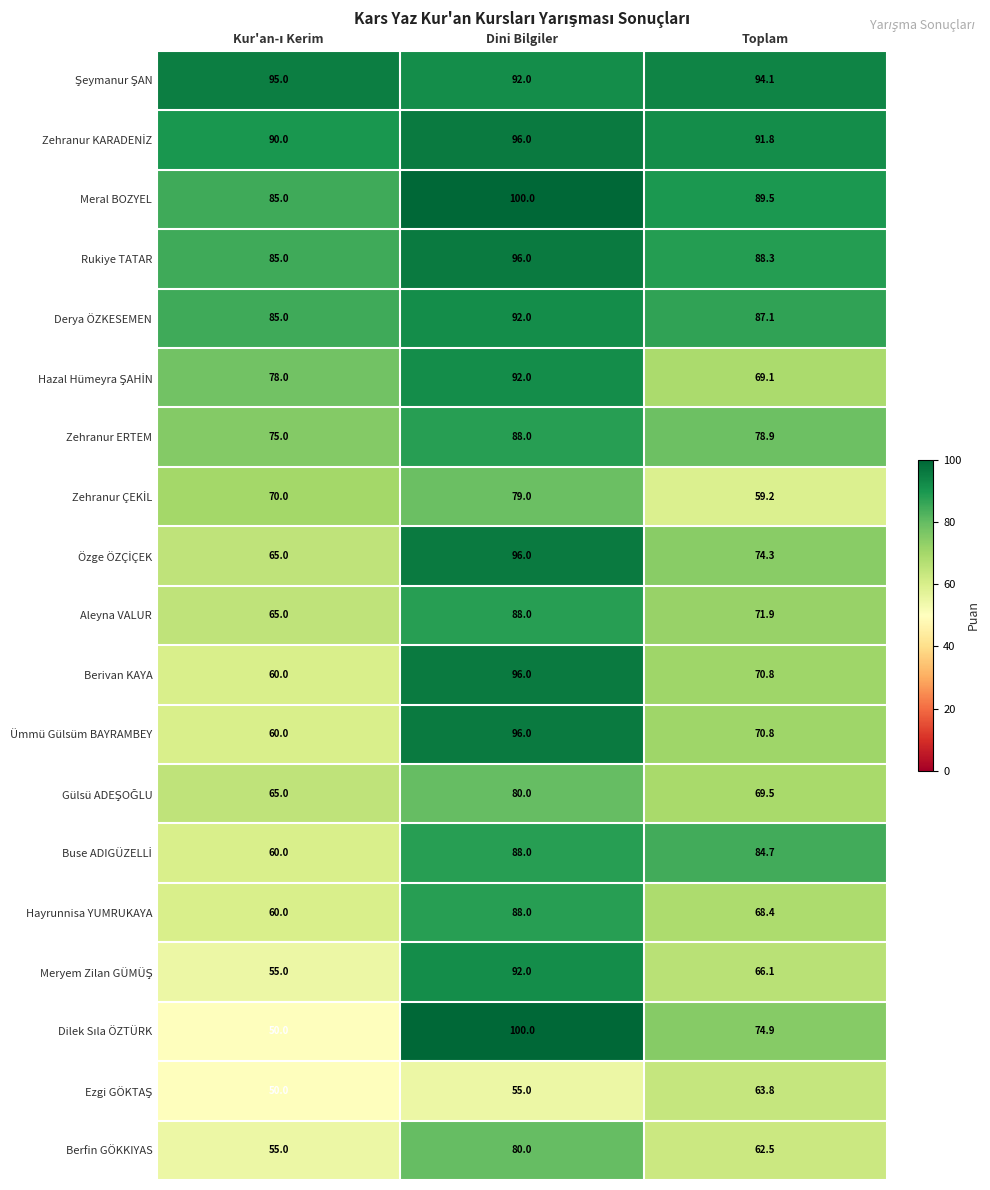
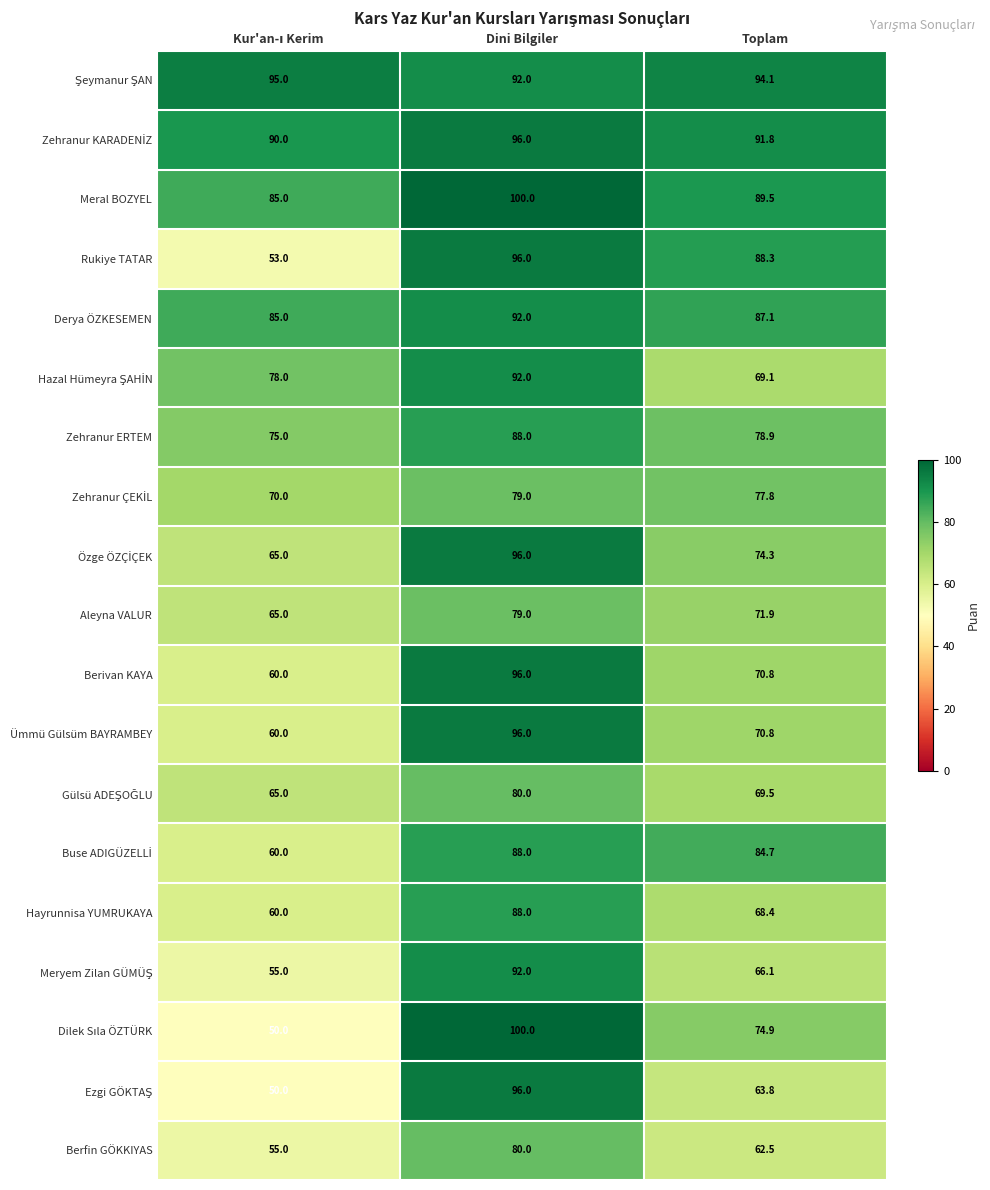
  {
    "Şeymanur ŞAN": {
      "Kur'an-ı Kerim": 95.0,
      "Dini Bilgiler": 92.0,
      "Toplam": 94.1
    },
    "Zehranur KARADENİZ": {
      "Kur'an-ı Kerim": 90.0,
      "Dini Bilgiler": 96.0,
      "Toplam": 91.8
    },
    "Meral BOZYEL": {
      "Kur'an-ı Kerim": 85.0,
      "Dini Bilgiler": 100.0,
      "Toplam": 89.5
    },
    "Rukiye TATAR": {
-     "Kur'an-ı Kerim": 85.0,
+     "Kur'an-ı Kerim": 53.0,
      "Dini Bilgiler": 96.0,
      "Toplam": 88.3
    },
    "Derya ÖZKESEMEN": {
      "Kur'an-ı Kerim": 85.0,
      "Dini Bilgiler": 92.0,
      "Toplam": 87.1
    },
    "Hazal Hümeyra ŞAHİN": {
      "Kur'an-ı Kerim": 78.0,
      "Dini Bilgiler": 92.0,
      "Toplam": 69.1
    },
    "Zehranur ERTEM": {
      "Kur'an-ı Kerim": 75.0,
      "Dini Bilgiler": 88.0,
      "Toplam": 78.9
    },
    "Zehranur ÇEKİL": {
      "Kur'an-ı Kerim": 70.0,
      "Dini Bilgiler": 79.0,
-     "Toplam": 59.2
+     "Toplam": 77.8
    },
    "Özge ÖZÇİÇEK": {
      "Kur'an-ı Kerim": 65.0,
      "Dini Bilgiler": 96.0,
      "Toplam": 74.3
    },
    "Aleyna VALUR": {
      "Kur'an-ı Kerim": 65.0,
-     "Dini Bilgiler": 88.0,
+     "Dini Bilgiler": 79.0,
      "Toplam": 71.9
    },
    "Berivan KAYA": {
      "Kur'an-ı Kerim": 60.0,
      "Dini Bilgiler": 96.0,
      "Toplam": 70.8
    },
    "Ümmü Gülsüm BAYRAMBEY": {
      "Kur'an-ı Kerim": 60.0,
      "Dini Bilgiler": 96.0,
      "Toplam": 70.8
    },
    "Gülsü ADEŞOĞLU": {
      "Kur'an-ı Kerim": 65.0,
      "Dini Bilgiler": 80.0,
      "Toplam": 69.5
    },
    "Buse ADIGÜZELLİ": {
      "Kur'an-ı Kerim": 60.0,
      "Dini Bilgiler": 88.0,
      "Toplam": 84.7
    },
    "Hayrunnisa YUMRUKAYA": {
      "Kur'an-ı Kerim": 60.0,
      "Dini Bilgiler": 88.0,
      "Toplam": 68.4
    },
    "Meryem Zilan GÜMÜŞ": {
      "Kur'an-ı Kerim": 55.0,
      "Dini Bilgiler": 92.0,
      "Toplam": 66.1
    },
    "Dilek Sıla ÖZTÜRK": {
      "Kur'an-ı Kerim": 50.0,
      "Dini Bilgiler": 100.0,
      "Toplam": 74.9
    },
    "Ezgi GÖKTAŞ": {
      "Kur'an-ı Kerim": 50.0,
-     "Dini Bilgiler": 55.0,
+     "Dini Bilgiler": 96.0,
      "Toplam": 63.8
    },
    "Berfin GÖKKIYAS": {
      "Kur'an-ı Kerim": 55.0,
      "Dini Bilgiler": 80.0,
      "Toplam": 62.5
    }
  }
